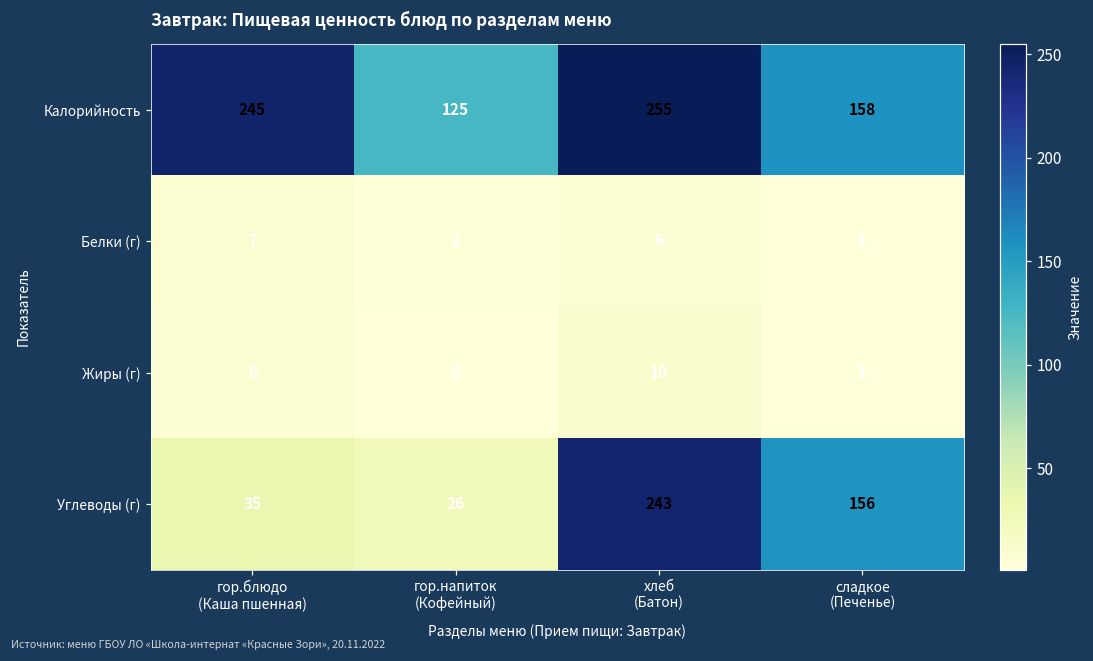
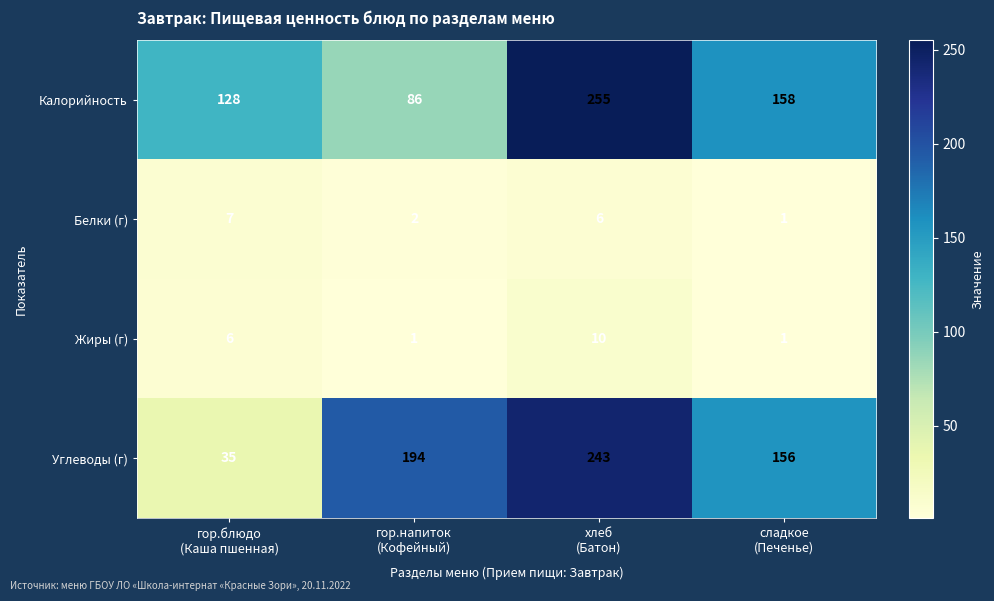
  {
    "Калорийность": {
-     "гор.блюдо (Каша пшенная)": 245,
-     "гор.напиток (Кофейный)": 125,
+     "гор.блюдо (Каша пшенная)": 128,
+     "гор.напиток (Кофейный)": 86,
      "хлеб (Батон)": 255,
      "сладкое (Печенье)": 158
    },
    "Жиры (г)": {
      "хлеб (Батон)": 10
    },
    "Углеводы (г)": {
      "гор.блюдо (Каша пшенная)": 35,
-     "гор.напиток (Кофейный)": 26,
+     "гор.напиток (Кофейный)": 194,
      "хлеб (Батон)": 243,
      "сладкое (Печенье)": 156
    }
  }
